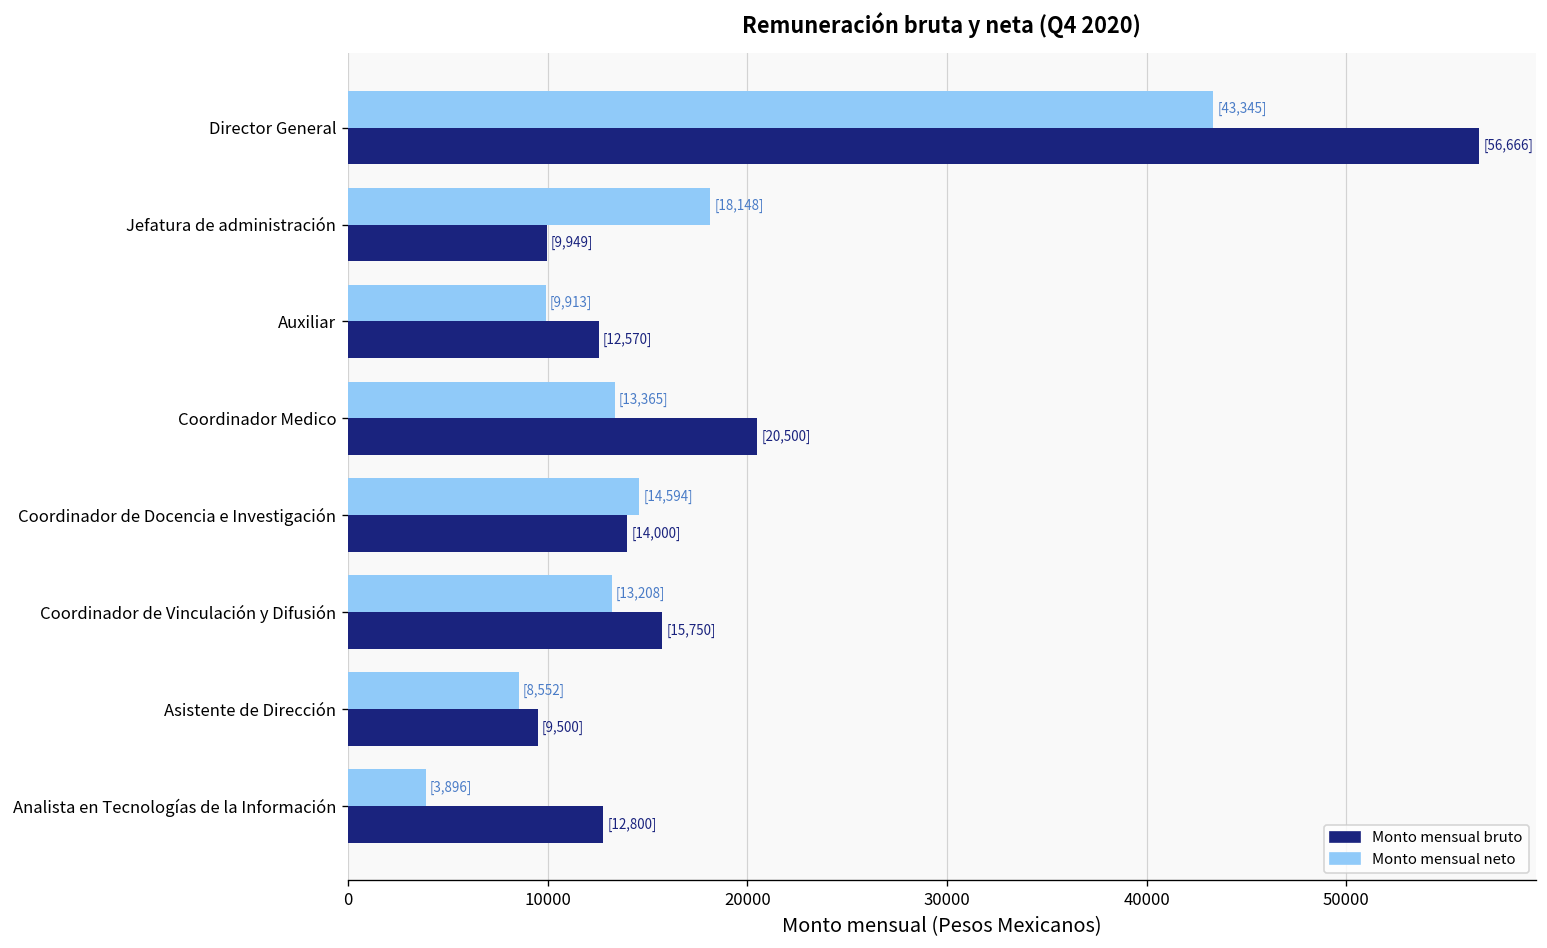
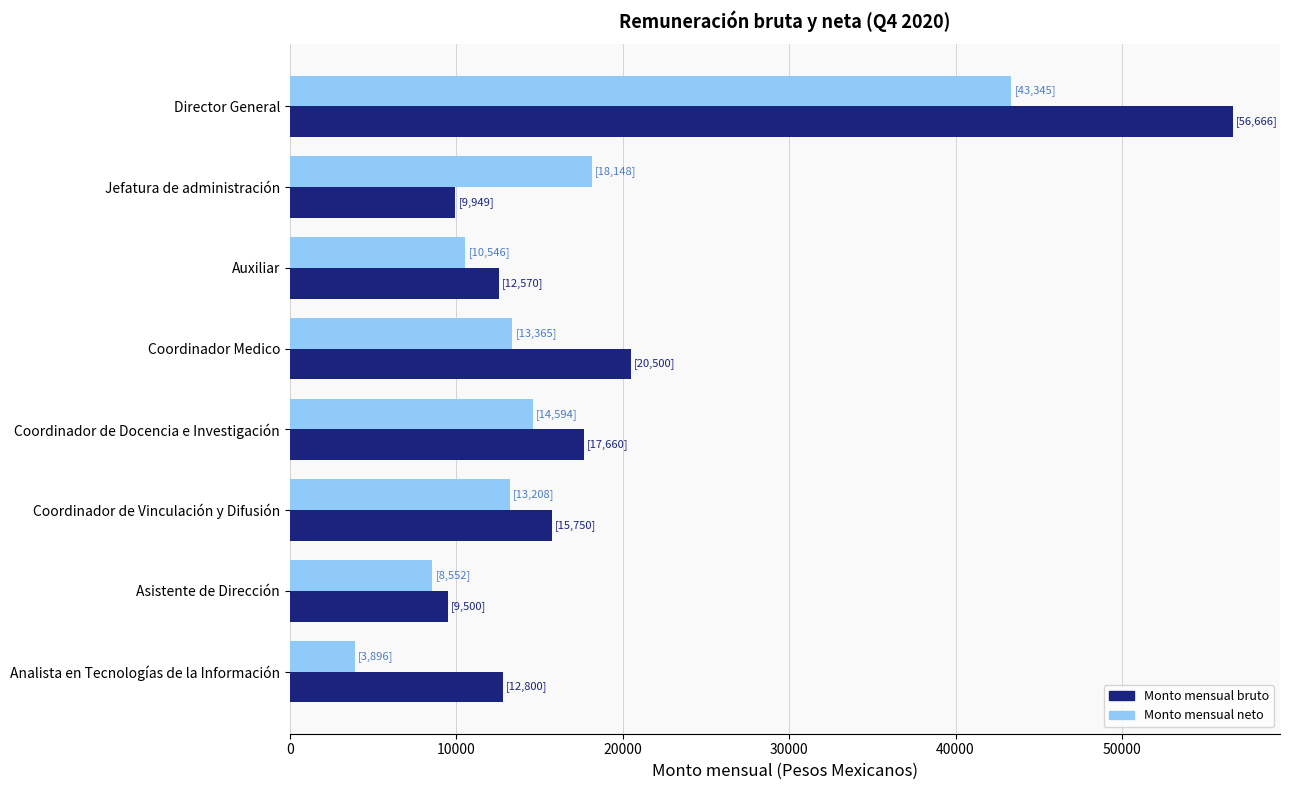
  {
    "Monto mensual bruto": {
      "Director General": "56,666]",
      "Jefatura de administración": "9,949]",
      "Auxiliar": "12,570]",
      "Coordinador Medico": "20,500]",
-     "Coordinador de Docencia e Investigación": "14,000]",
+     "Coordinador de Docencia e Investigación": "17,660]",
      "Coordinador de Vinculación y Difusión": "15,750]",
      "Asistente de Dirección": "9,500]",
      "Analista en Tecnologías de la Información": "12,800]"
    },
    "Monto mensual neto": {
      "Director General": "43,345]",
      "Jefatura de administración": "18,148]",
-     "Auxiliar": "9,913]",
+     "Auxiliar": "10,546]",
      "Coordinador Medico": "13,365]",
      "Coordinador de Docencia e Investigación": "14,594]",
      "Coordinador de Vinculación y Difusión": "13,208]",
      "Asistente de Dirección": "8,552]",
      "Analista en Tecnologías de la Información": "3,896]"
    }
  }
